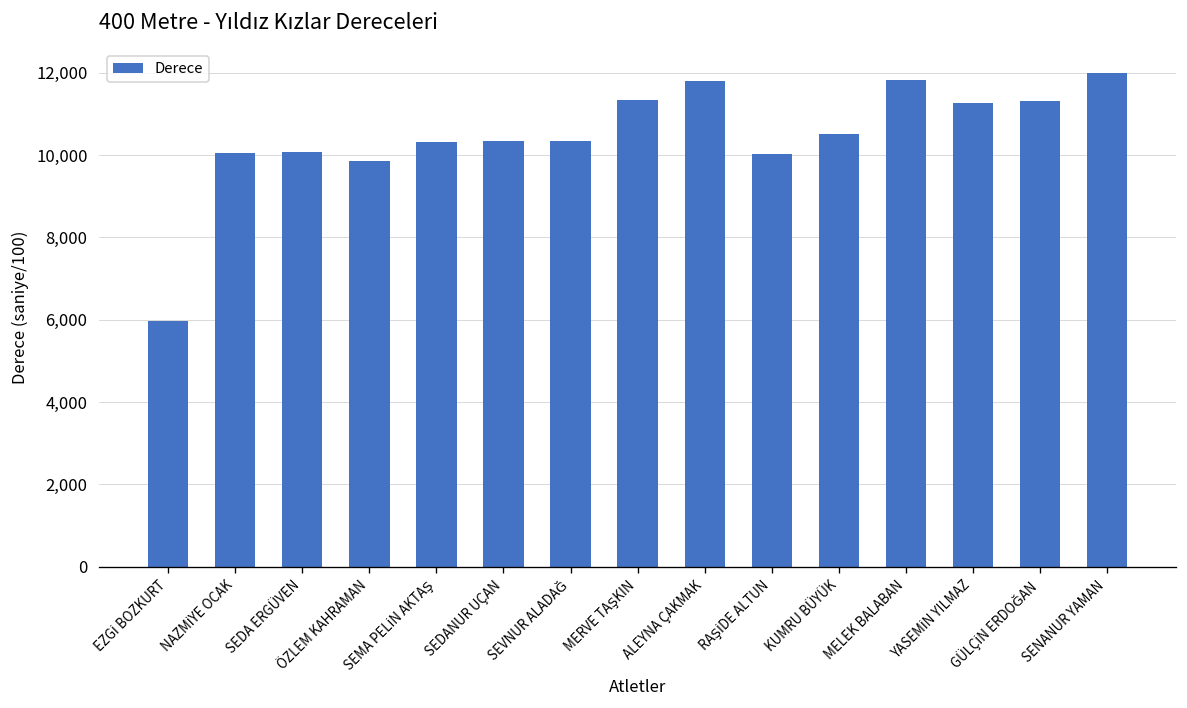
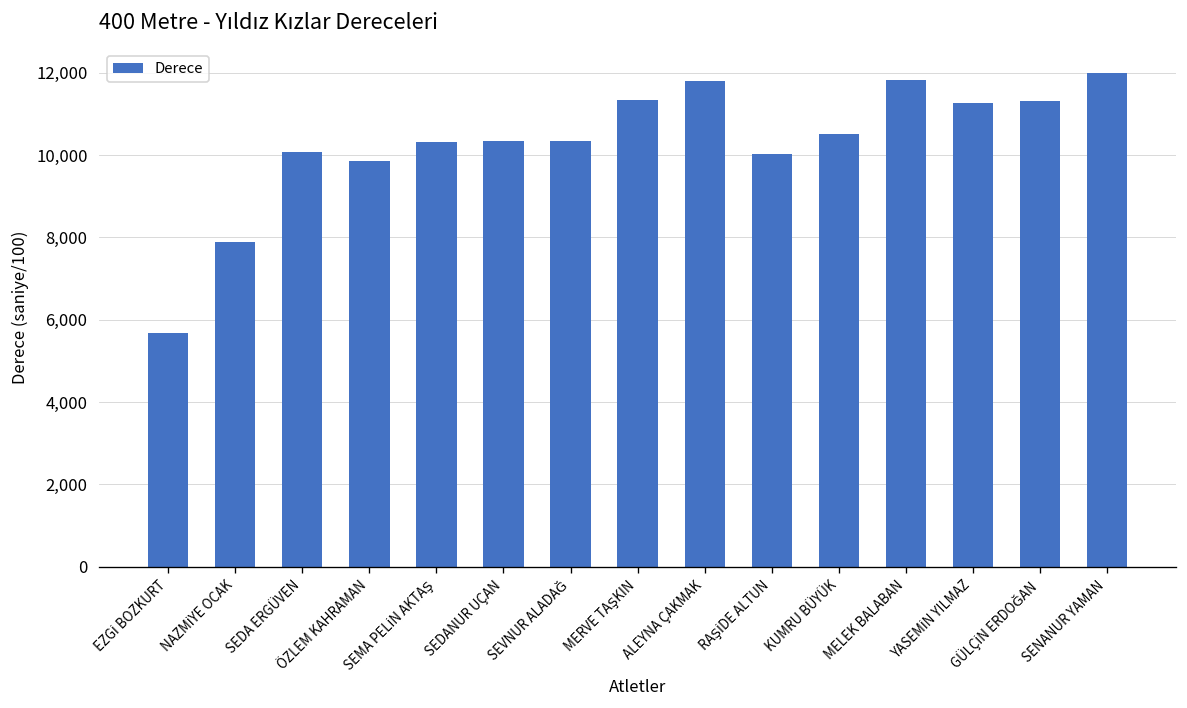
  {
-   "EZGİ BOZKURT": "6,000",
-   "NAZMİYE OCAK": "10,000",
+   "EZGİ BOZKURT": "5,700",
+   "NAZMİYE OCAK": "7,900",
    "SEDA ERGÜVEN": "10,100",
    "ÖZLEM KAHRAMAN": "9,900",
    "SEMA PELİN AKTAŞ": "10,300",
    "SEDANUR UÇAN": "10,300",
    "SEVNUR ALADAĞ": "10,300",
    "MERVE TAŞKIN": "11,300",
    "ALEYNA ÇAKMAK": "11,800",
    "RAŞİDE ALTUN": "10,000",
    "KUMRU BÜYÜK": "10,500",
    "MELEK BALABAN": "11,800",
    "YASEMİN YILMAZ": "11,300",
    "GÜLÇİN ERDOĞAN": "11,300",
    "SENANUR YAMAN": "12,000"
  }
